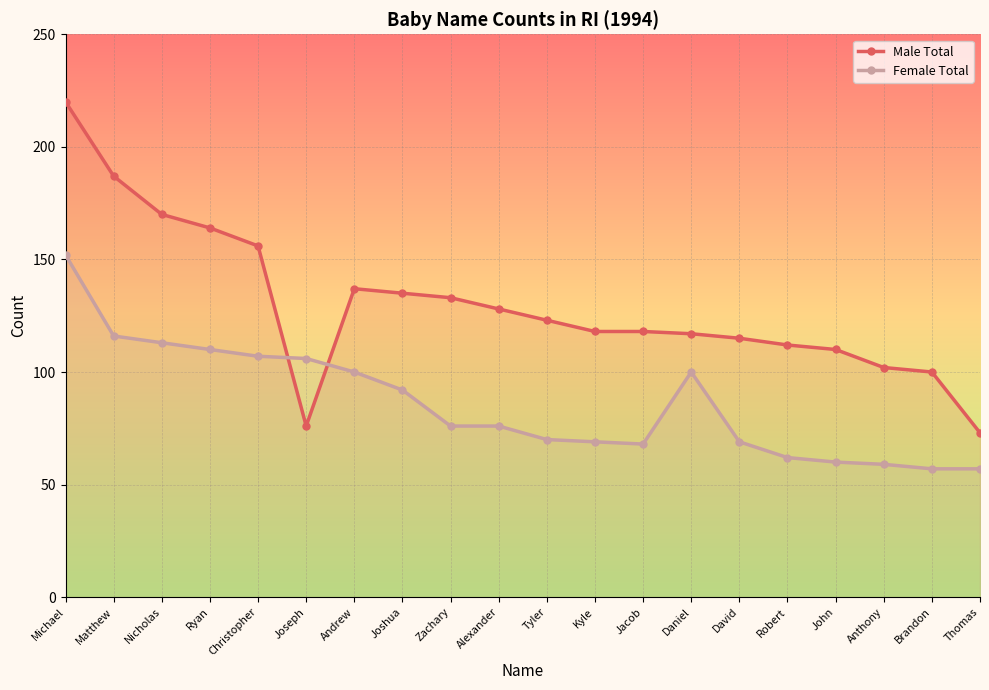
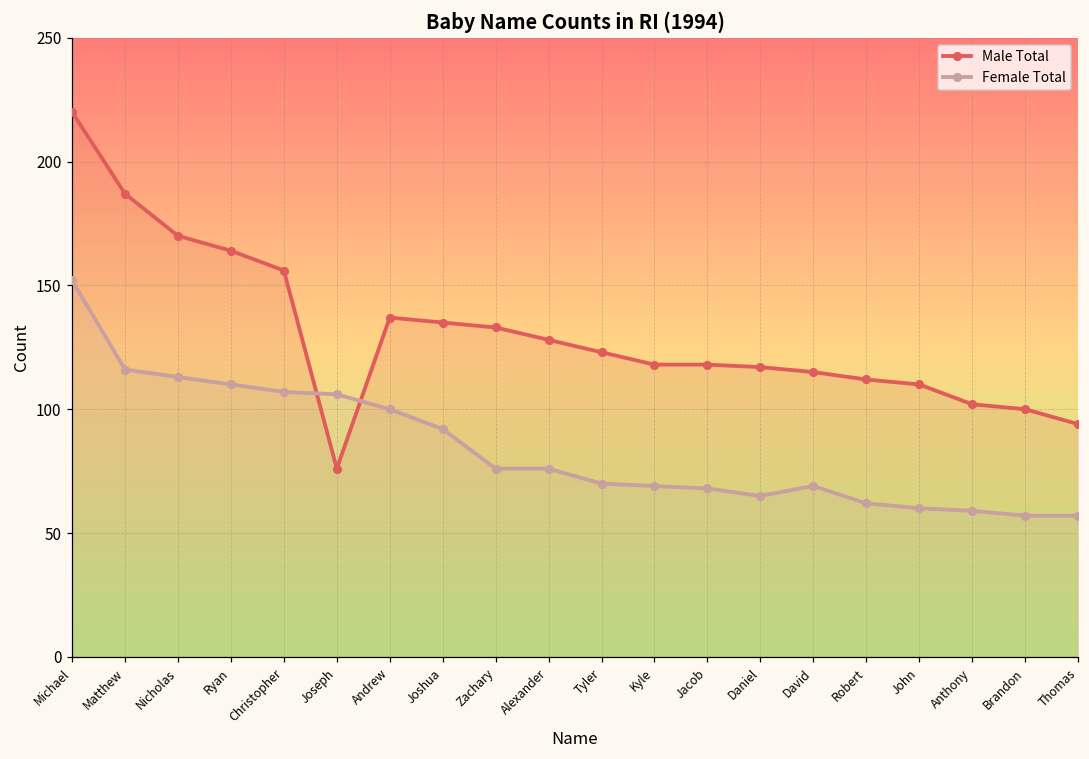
  {
    "Male Total": {
      "Michael": 220,
      "Matthew": 187,
      "Nicholas": 170,
      "Ryan": 164,
      "Christopher": 156,
      "Joseph": 76,
      "Andrew": 137,
      "Joshua": 135,
      "Zachary": 133,
      "Alexander": 128,
      "Tyler": 123,
      "Kyle": 118,
      "Jacob": 118,
      "Daniel": 117,
      "David": 115,
      "Robert": 112,
      "John": 110,
      "Anthony": 102,
      "Brandon": 100,
-     "Thomas": 73
+     "Thomas": 94
    },
    "Female Total": {
      "Michael": 152,
      "Matthew": 116,
      "Nicholas": 113,
      "Ryan": 110,
      "Christopher": 107,
      "Joseph": 106,
      "Andrew": 100,
      "Joshua": 92,
      "Zachary": 76,
      "Alexander": 76,
      "Tyler": 70,
      "Kyle": 69,
      "Jacob": 68,
-     "Daniel": 100,
+     "Daniel": 65,
      "David": 69,
      "Robert": 62,
      "John": 60,
      "Anthony": 59,
      "Brandon": 57,
      "Thomas": 57
    }
  }
